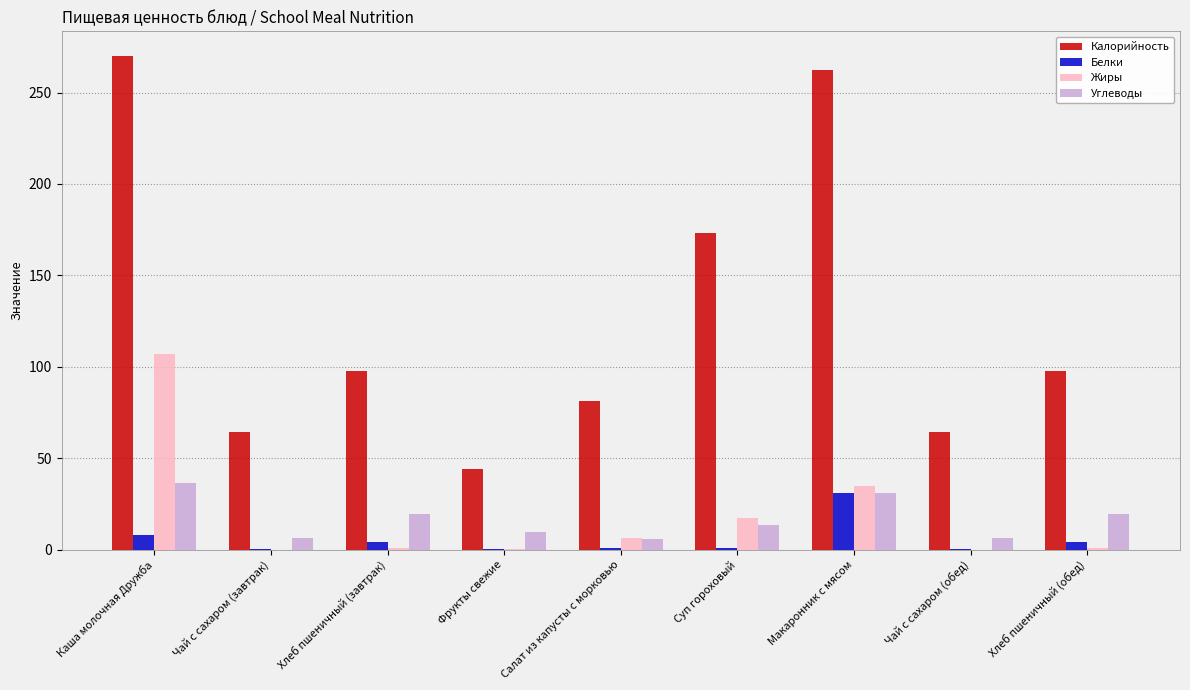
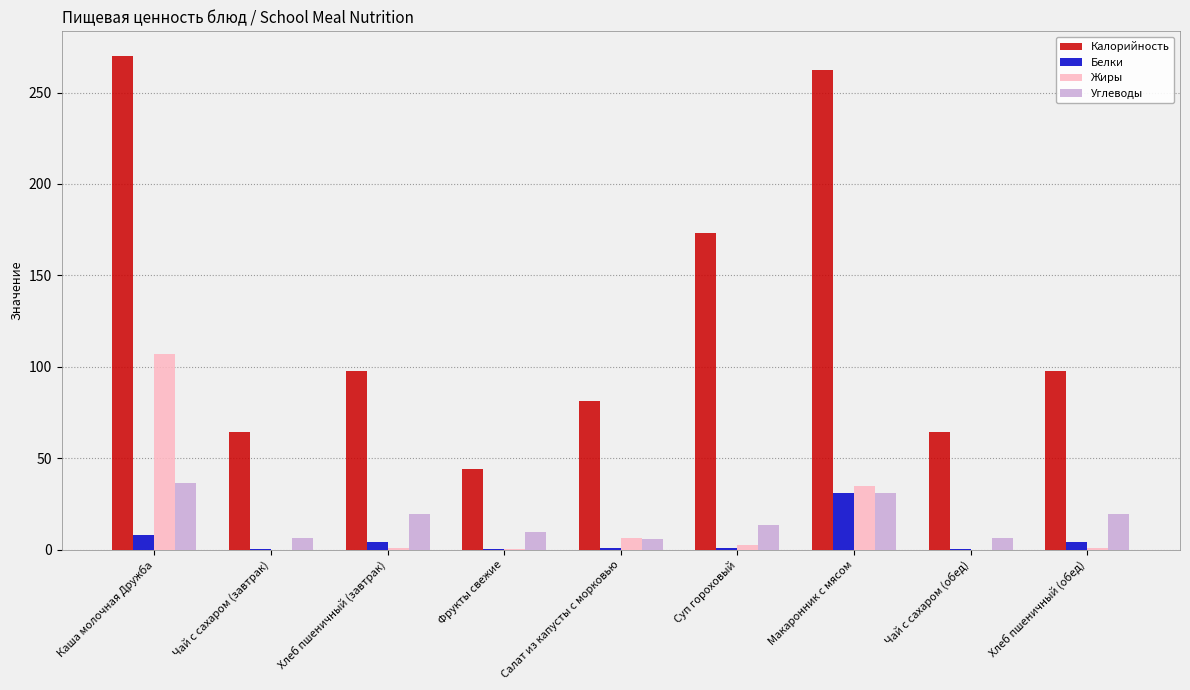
  {
    "Калорийность": {
      "Каша молочная Дружба": 270,
      "Чай с сахаром (завтрак)": 65,
      "Хлеб пшеничный (завтрак)": 98,
      "Фрукты свежие": 44,
      "Салат из капусты с морковью": 82,
      "Суп гороховый": 173,
      "Макаронник с мясом": 262,
      "Чай с сахаром (обед)": 65,
      "Хлеб пшеничный (обед)": 98
    },
    "Белки": {
      "Каша молочная Дружба": 8,
      "Хлеб пшеничный (завтрак)": 4,
      "Макаронник с мясом": 31,
      "Хлеб пшеничный (обед)": 4
    },
    "Жиры": {
      "Каша молочная Дружба": 107,
      "Чай с сахаром (завтрак)": 0,
      "Салат из капусты с морковью": 6,
-     "Суп гороховый": 17,
+     "Суп гороховый": 3,
      "Макаронник с мясом": 35,
      "Чай с сахаром (обед)": 0
    },
    "Углеводы": {
      "Каша молочная Дружба": 37,
      "Чай с сахаром (завтрак)": 7,
      "Хлеб пшеничный (завтрак)": 19,
      "Фрукты свежие": 10,
      "Салат из капусты с морковью": 6,
      "Суп гороховый": 13,
      "Макаронник с мясом": 31,
      "Чай с сахаром (обед)": 7,
      "Хлеб пшеничный (обед)": 19
    }
  }
